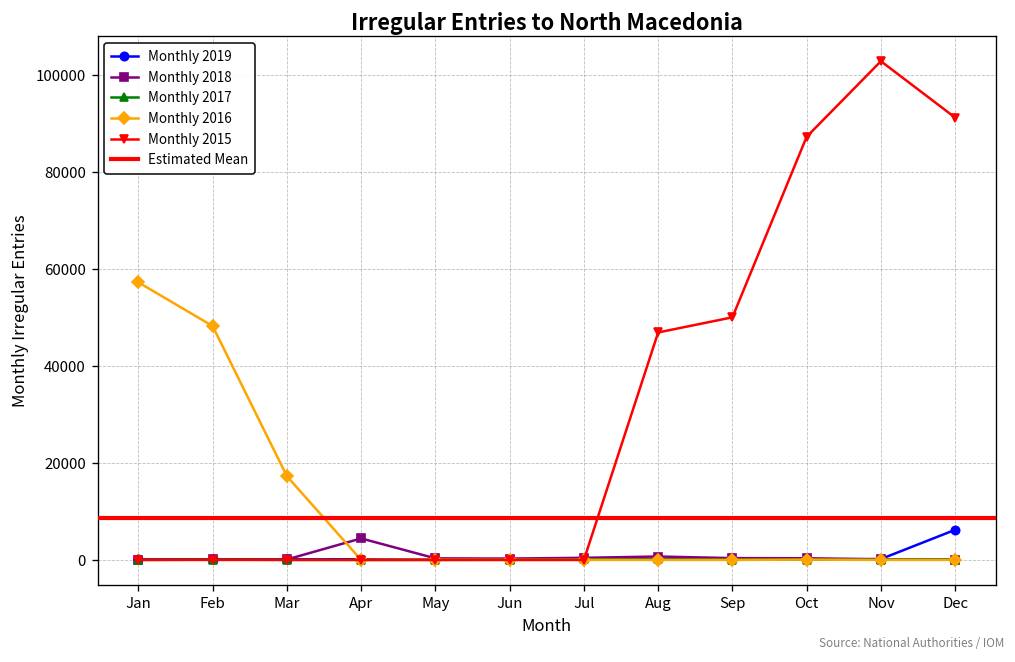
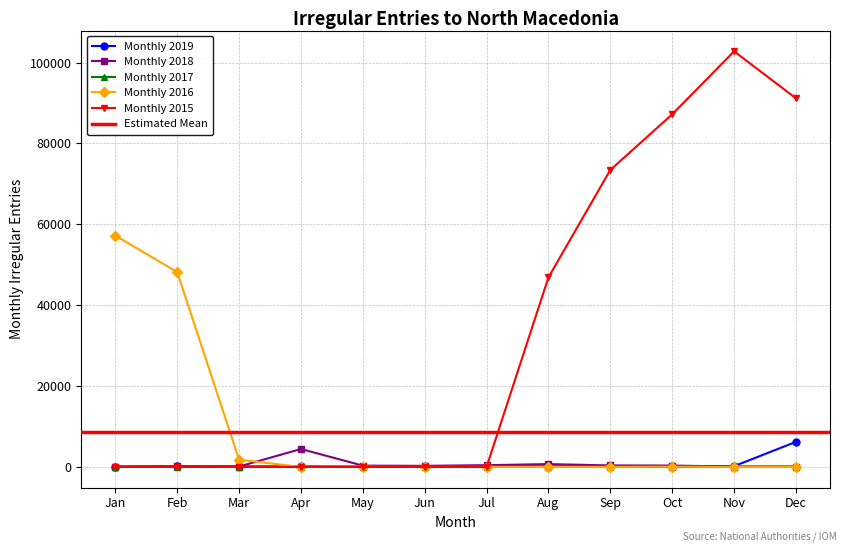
  {
    "Monthly 2019": {
      "Dec": 6000
    },
    "Monthly 2018": {
      "Apr": 4000
    },
    "Monthly 2016": {
      "Jan": 57000,
      "Feb": 48000,
-     "Mar": 17000
+     "Mar": 2000
    },
    "Monthly 2015": {
      "Aug": 47000,
-     "Sep": 50000,
+     "Sep": 73000,
      "Oct": 87000,
      "Nov": 103000,
      "Dec": 91000
    }
  }
